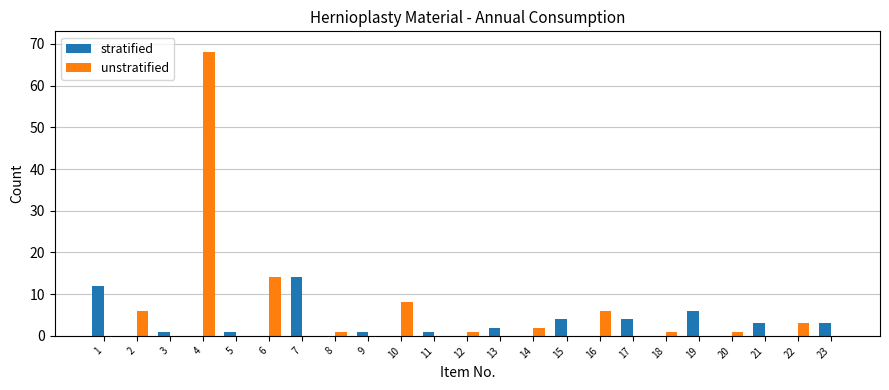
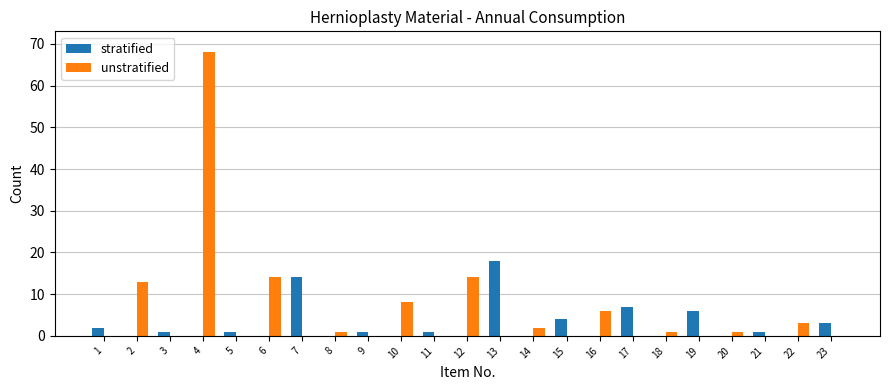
  {
    "stratified": {
-     "1": 12,
+     "1": 2,
      "2": 0,
      "3": 1,
      "4": 0,
      "5": 1,
      "6": 0,
      "7": 14,
      "8": 0,
      "9": 1,
      "10": 0,
      "11": 1,
      "12": 0,
-     "13": 2,
+     "13": 18,
      "14": 0,
      "15": 4,
      "16": 0,
-     "17": 4,
+     "17": 7,
      "18": 0,
      "19": 6,
      "20": 0,
-     "21": 3,
+     "21": 1,
      "22": 0,
      "23": 3
    },
    "unstratified": {
      "1": 0,
-     "2": 6,
+     "2": 13,
      "3": 0,
      "4": 68,
      "5": 0,
      "6": 14,
      "7": 0,
      "8": 1,
      "9": 0,
      "10": 8,
      "11": 0,
-     "12": 1,
+     "12": 14,
      "13": 0,
      "14": 2,
      "15": 0,
      "16": 6,
      "17": 0,
      "18": 1,
      "19": 0,
      "20": 1,
      "21": 0,
      "22": 3,
      "23": 0
    }
  }
